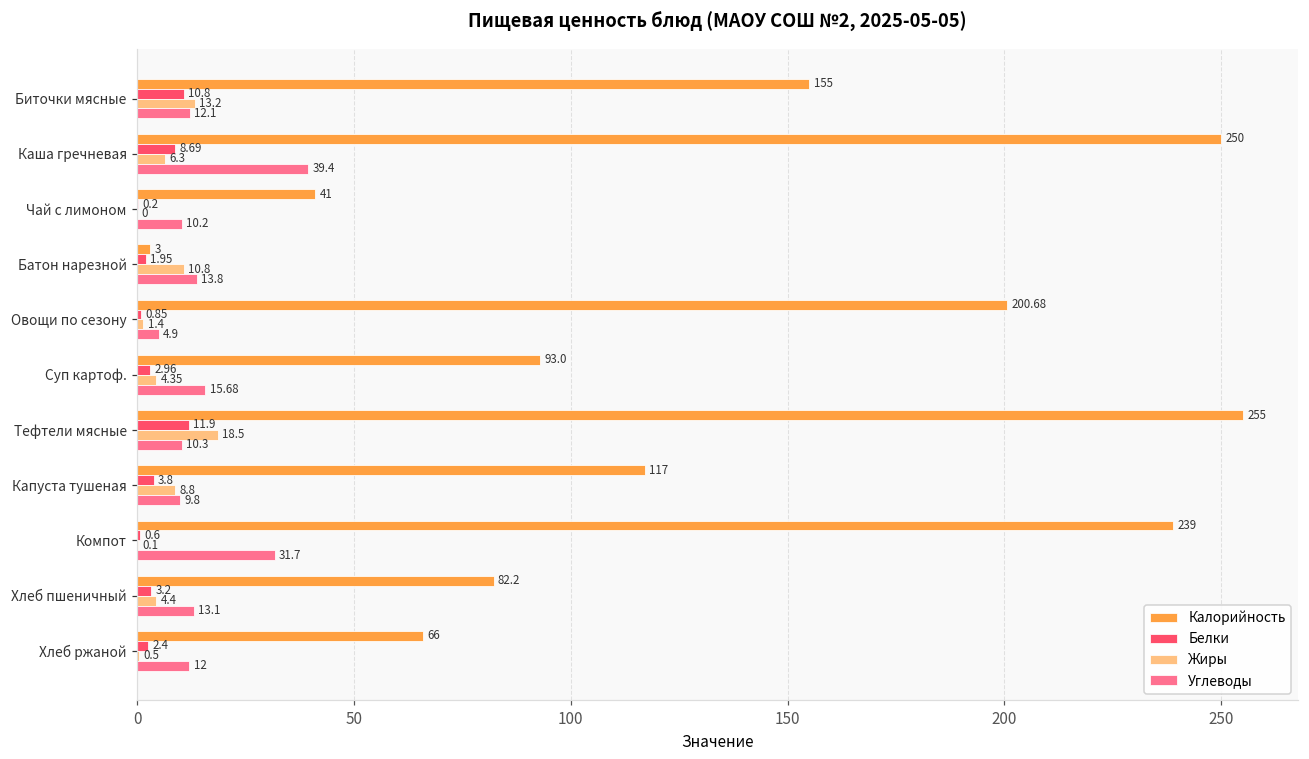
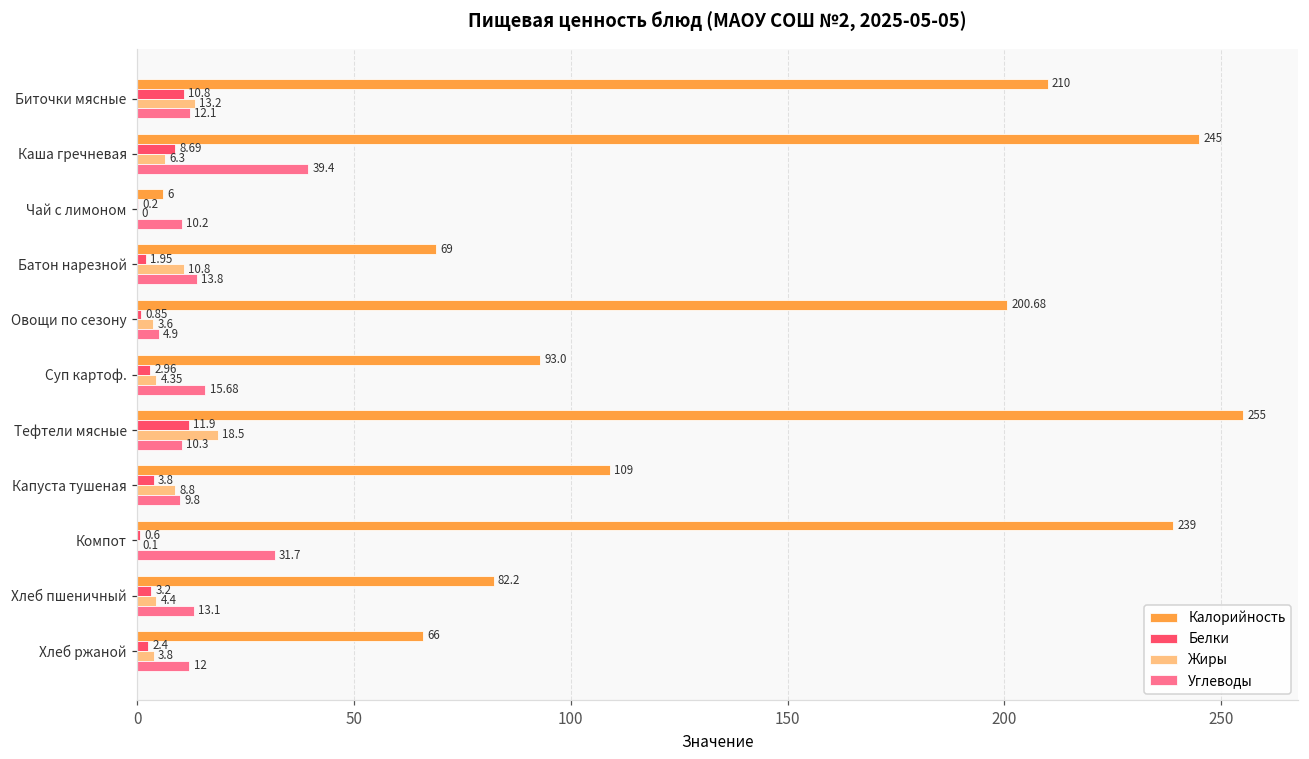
  {
    "Калорийность": {
-     "Биточки мясные": 155,
-     "Каша гречневая": 250,
-     "Чай с лимоном": 41,
-     "Батон нарезной": 3,
+     "Биточки мясные": 210,
+     "Каша гречневая": 245,
+     "Чай с лимоном": 6,
+     "Батон нарезной": 69,
      "Овощи по сезону": 200.68,
      "Суп картоф.": 93.0,
      "Тефтели мясные": 255,
-     "Капуста тушеная": 117,
+     "Капуста тушеная": 109,
      "Компот": 239,
      "Хлеб пшеничный": 82.2,
      "Хлеб ржаной": 66
    },
    "Жиры": {
      "Биточки мясные": 13.2,
      "Каша гречневая": 6.3,
      "Чай с лимоном": 0,
      "Батон нарезной": 10.8,
-     "Овощи по сезону": 1.4,
+     "Овощи по сезону": 3.6,
      "Суп картоф.": 4.35,
      "Тефтели мясные": 18.5,
      "Капуста тушеная": 8.8,
      "Компот": 0.1,
      "Хлеб пшеничный": 4.4,
-     "Хлеб ржаной": 0.5
+     "Хлеб ржаной": 3.8
    }
  }
